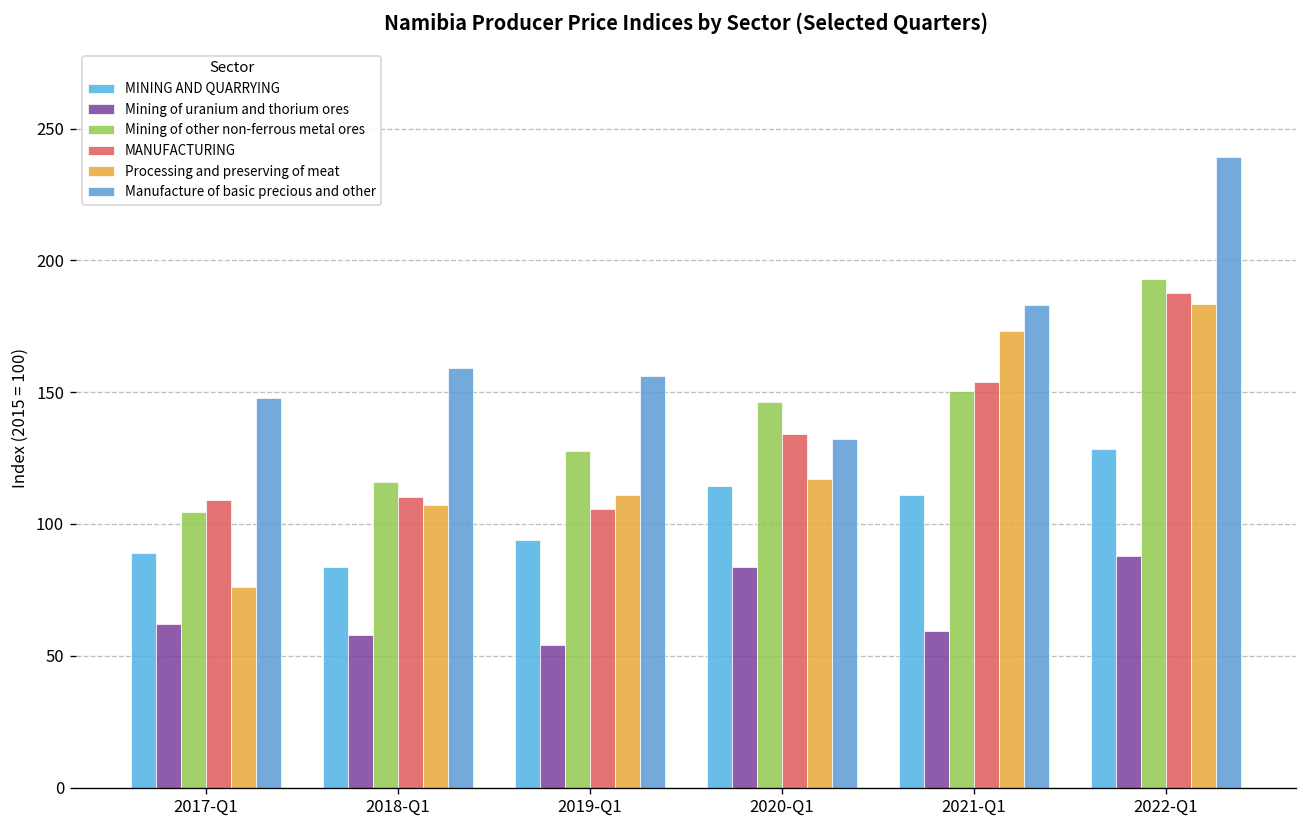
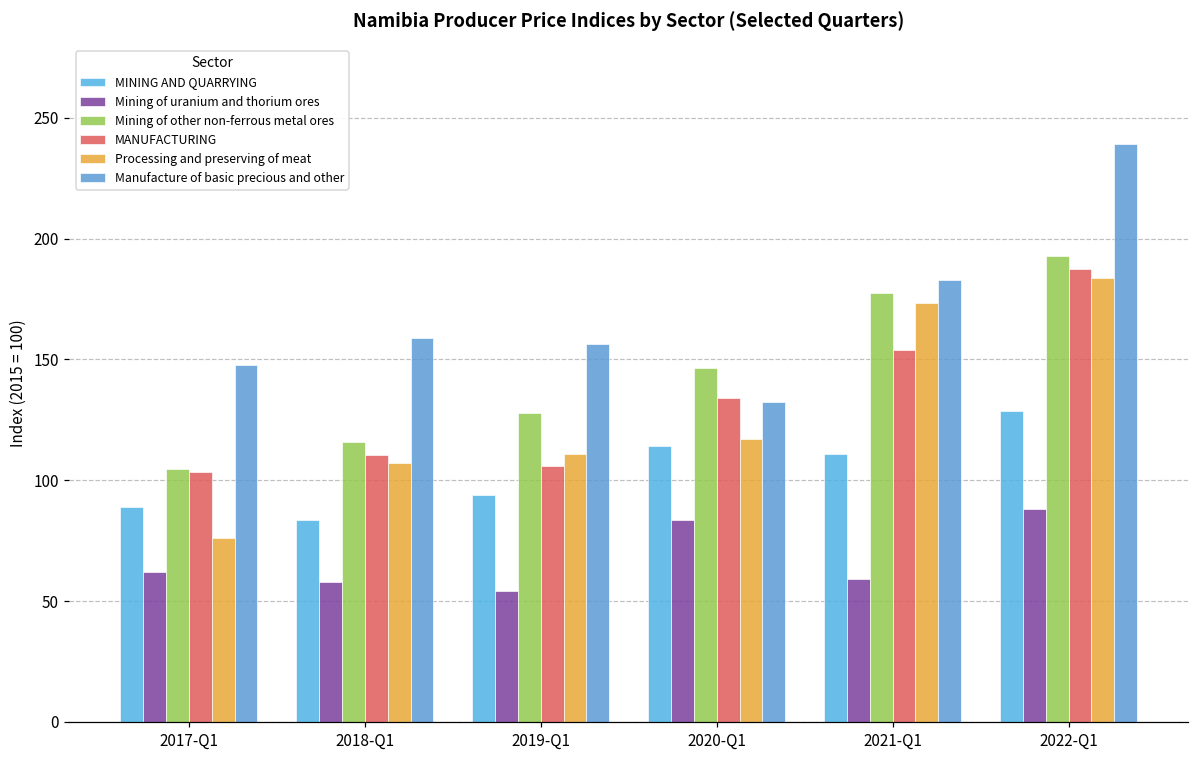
  {
    "Mining of uranium and thorium ores": {
      "2017-Q1": 62,
      "2018-Q1": 58,
      "2019-Q1": 54,
      "2020-Q1": 84,
      "2021-Q1": 59,
      "2022-Q1": 88
    },
    "Mining of other non-ferrous metal ores": {
      "2017-Q1": 104,
      "2018-Q1": 116,
      "2019-Q1": 128,
      "2020-Q1": 146,
-     "2021-Q1": 150,
+     "2021-Q1": 177,
      "2022-Q1": 193
    },
    "MANUFACTURING": {
-     "2017-Q1": 109,
+     "2017-Q1": 103,
      "2018-Q1": 110,
      "2019-Q1": 106,
      "2020-Q1": 134,
      "2021-Q1": 154,
      "2022-Q1": 188
    },
    "Processing and preserving of meat": {
      "2017-Q1": 76,
      "2018-Q1": 107,
      "2019-Q1": 111,
      "2020-Q1": 117,
      "2021-Q1": 173,
      "2022-Q1": 184
    }
  }
